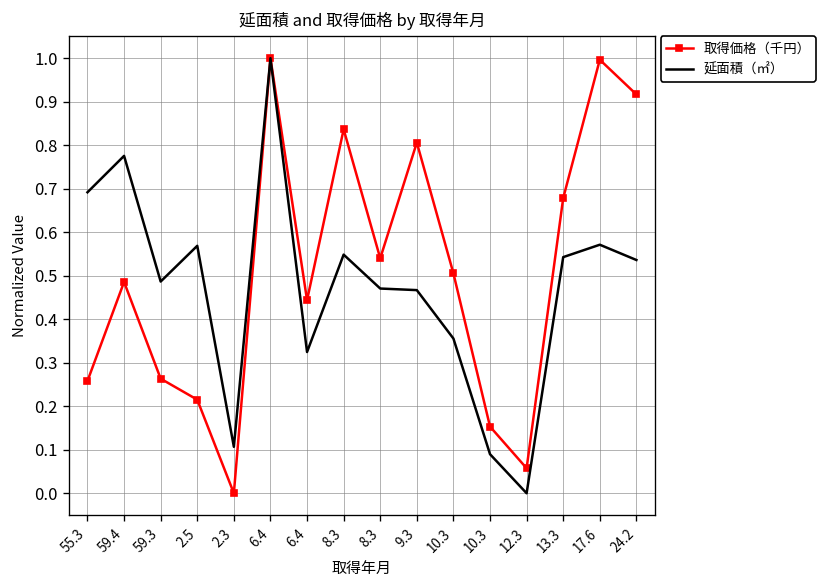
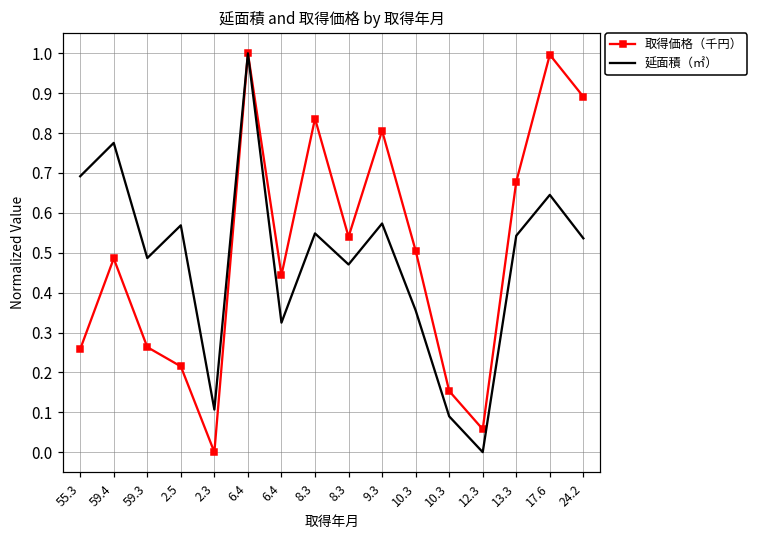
  {
    "取得価格（千円）": {
      "55.3": 0.26,
      "59.4": 0.49,
      "59.3": 0.26,
      "2.5": 0.22,
      "2.3": 0.00,
      "9.3": 0.81,
      "12.3": 0.06,
      "13.3": 0.68,
      "17.6": 1.00,
-     "24.2": 0.92
+     "24.2": 0.89
    },
    "延面積（㎡）": {
      "55.3": 0.69,
      "59.4": 0.78,
      "59.3": 0.49,
      "2.5": 0.57,
      "2.3": 0.11,
-     "9.3": 0.47,
+     "9.3": 0.57,
      "12.3": 0.00,
      "13.3": 0.54,
-     "17.6": 0.57,
+     "17.6": 0.65,
      "24.2": 0.54
    }
  }
